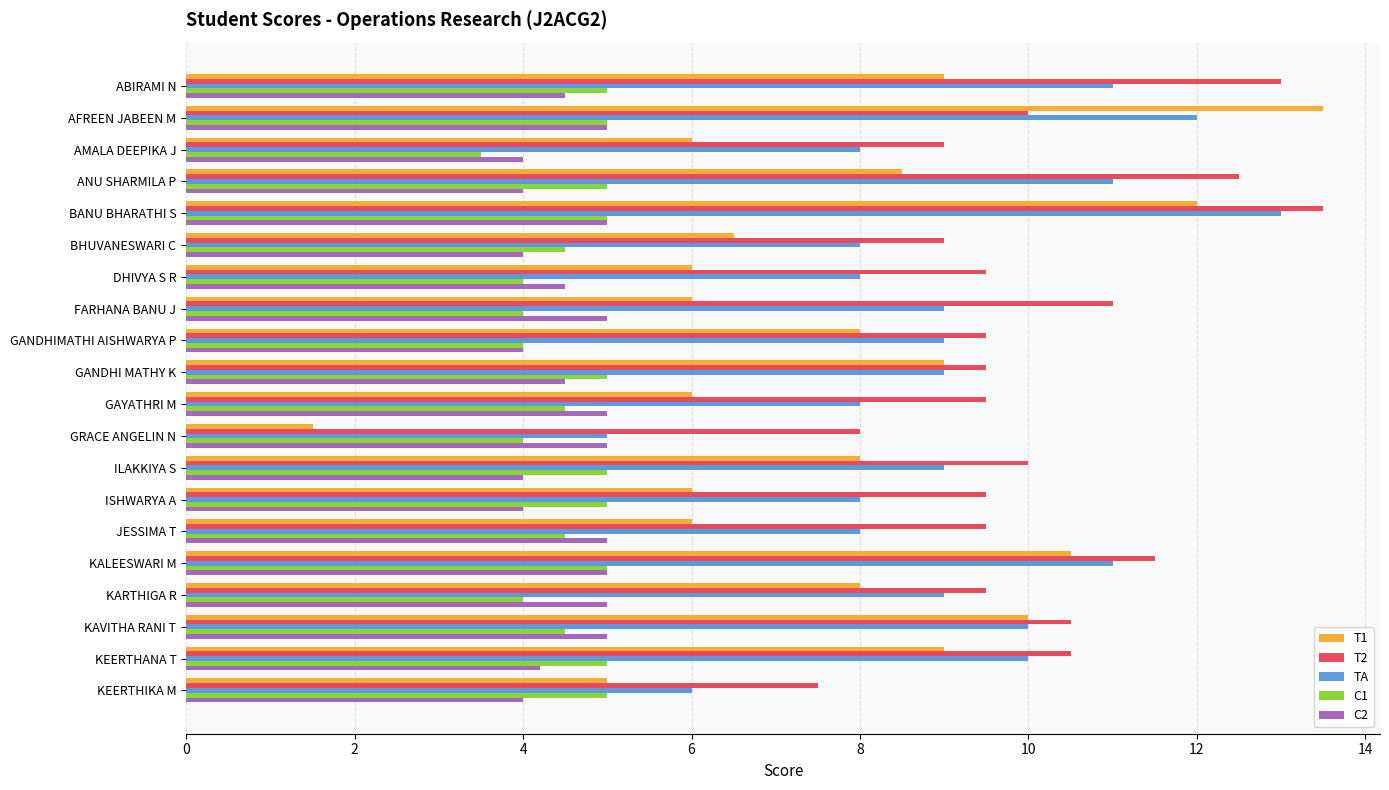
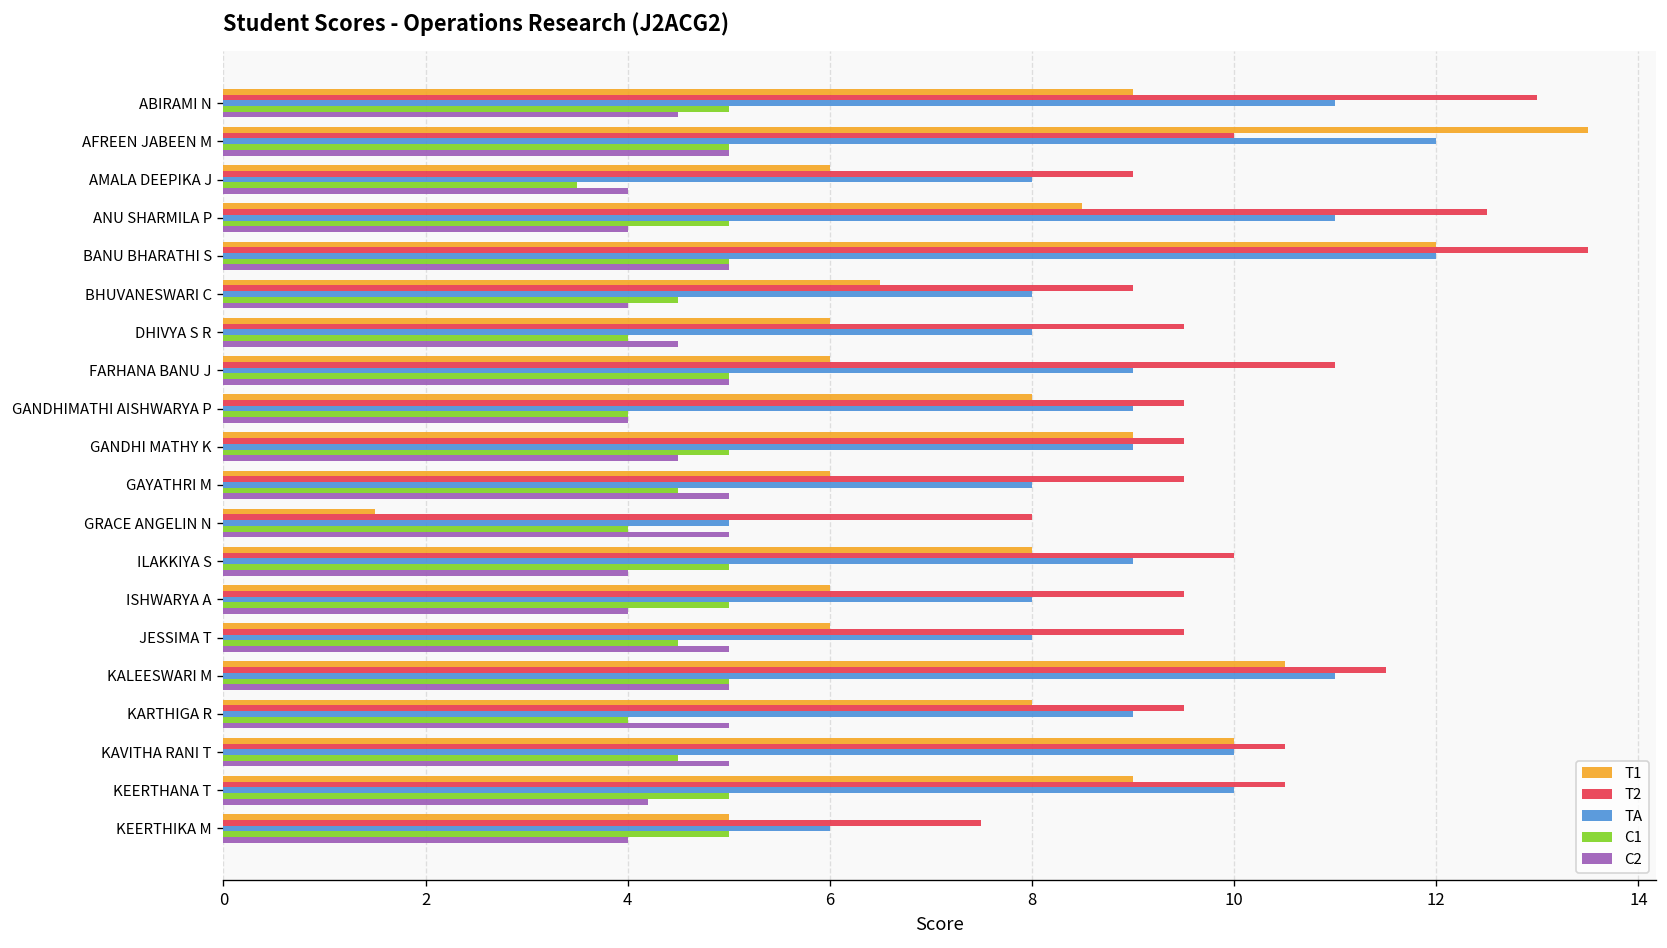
  {
    "T1": {
      "ABIRAMI N": 9,
      "AFREEN JABEEN M": 13.5,
      "AMALA DEEPIKA J": 6,
      "ANU SHARMILA P": 8.5,
      "BANU BHARATHI S": 12,
      "BHUVANESWARI C": 6.5,
      "DHIVYA S R": 6,
      "FARHANA BANU J": 6,
      "GANDHIMATHI AISHWARYA P": 8,
      "GANDHI MATHY K": 9,
      "GAYATHRI M": 6,
      "GRACE ANGELIN N": 1.5,
      "ILAKKIYA S": 8,
      "ISHWARYA A": 6,
      "JESSIMA T": 6,
      "KALEESWARI M": 10.5,
      "KARTHIGA R": 8,
      "KAVITHA RANI T": 10,
      "KEERTHANA T": 9,
      "KEERTHIKA M": 5
    },
    "T2": {
      "ABIRAMI N": 13,
      "AFREEN JABEEN M": 10,
      "AMALA DEEPIKA J": 9,
      "ANU SHARMILA P": 12.5,
      "BANU BHARATHI S": 13.5,
      "BHUVANESWARI C": 9,
      "DHIVYA S R": 9.5,
      "FARHANA BANU J": 11,
      "GANDHIMATHI AISHWARYA P": 9.5,
      "GANDHI MATHY K": 9.5,
      "GAYATHRI M": 9.5,
      "GRACE ANGELIN N": 8,
      "ILAKKIYA S": 10,
      "ISHWARYA A": 9.5,
      "JESSIMA T": 9.5,
      "KALEESWARI M": 11.5,
      "KARTHIGA R": 9.5,
      "KAVITHA RANI T": 10.5,
      "KEERTHANA T": 10.5,
      "KEERTHIKA M": 7.5
    },
    "TA": {
      "ABIRAMI N": 11,
      "AFREEN JABEEN M": 12,
      "AMALA DEEPIKA J": 8,
      "ANU SHARMILA P": 11,
-     "BANU BHARATHI S": 13,
+     "BANU BHARATHI S": 12,
      "BHUVANESWARI C": 8,
      "DHIVYA S R": 8,
      "FARHANA BANU J": 9,
      "GANDHIMATHI AISHWARYA P": 9,
      "GANDHI MATHY K": 9,
      "GAYATHRI M": 8,
      "GRACE ANGELIN N": 5,
      "ILAKKIYA S": 9,
      "ISHWARYA A": 8,
      "JESSIMA T": 8,
      "KALEESWARI M": 11,
      "KARTHIGA R": 9,
      "KAVITHA RANI T": 10,
      "KEERTHANA T": 10,
      "KEERTHIKA M": 6
    },
    "C1": {
      "ABIRAMI N": 5,
      "AFREEN JABEEN M": 5,
      "AMALA DEEPIKA J": 3.5,
      "ANU SHARMILA P": 5,
      "BANU BHARATHI S": 5,
      "BHUVANESWARI C": 4.5,
      "DHIVYA S R": 4,
-     "FARHANA BANU J": 4,
+     "FARHANA BANU J": 5,
      "GANDHIMATHI AISHWARYA P": 4,
      "GANDHI MATHY K": 5,
      "GAYATHRI M": 4.5,
      "GRACE ANGELIN N": 4,
      "ILAKKIYA S": 5,
      "ISHWARYA A": 5,
      "JESSIMA T": 4.5,
      "KALEESWARI M": 5,
      "KARTHIGA R": 4,
      "KAVITHA RANI T": 4.5,
      "KEERTHANA T": 5,
      "KEERTHIKA M": 5
    },
    "C2": {
      "ABIRAMI N": 4.5,
      "AFREEN JABEEN M": 5,
      "AMALA DEEPIKA J": 4,
      "ANU SHARMILA P": 4,
      "BANU BHARATHI S": 5,
      "BHUVANESWARI C": 4,
      "DHIVYA S R": 4.5,
      "FARHANA BANU J": 5,
      "GANDHIMATHI AISHWARYA P": 4,
      "GANDHI MATHY K": 4.5,
      "GAYATHRI M": 5,
      "GRACE ANGELIN N": 5,
      "ILAKKIYA S": 4,
      "ISHWARYA A": 4,
      "JESSIMA T": 5,
      "KALEESWARI M": 5,
      "KARTHIGA R": 5,
      "KAVITHA RANI T": 5,
      "KEERTHANA T": 4.2,
      "KEERTHIKA M": 4
    }
  }
